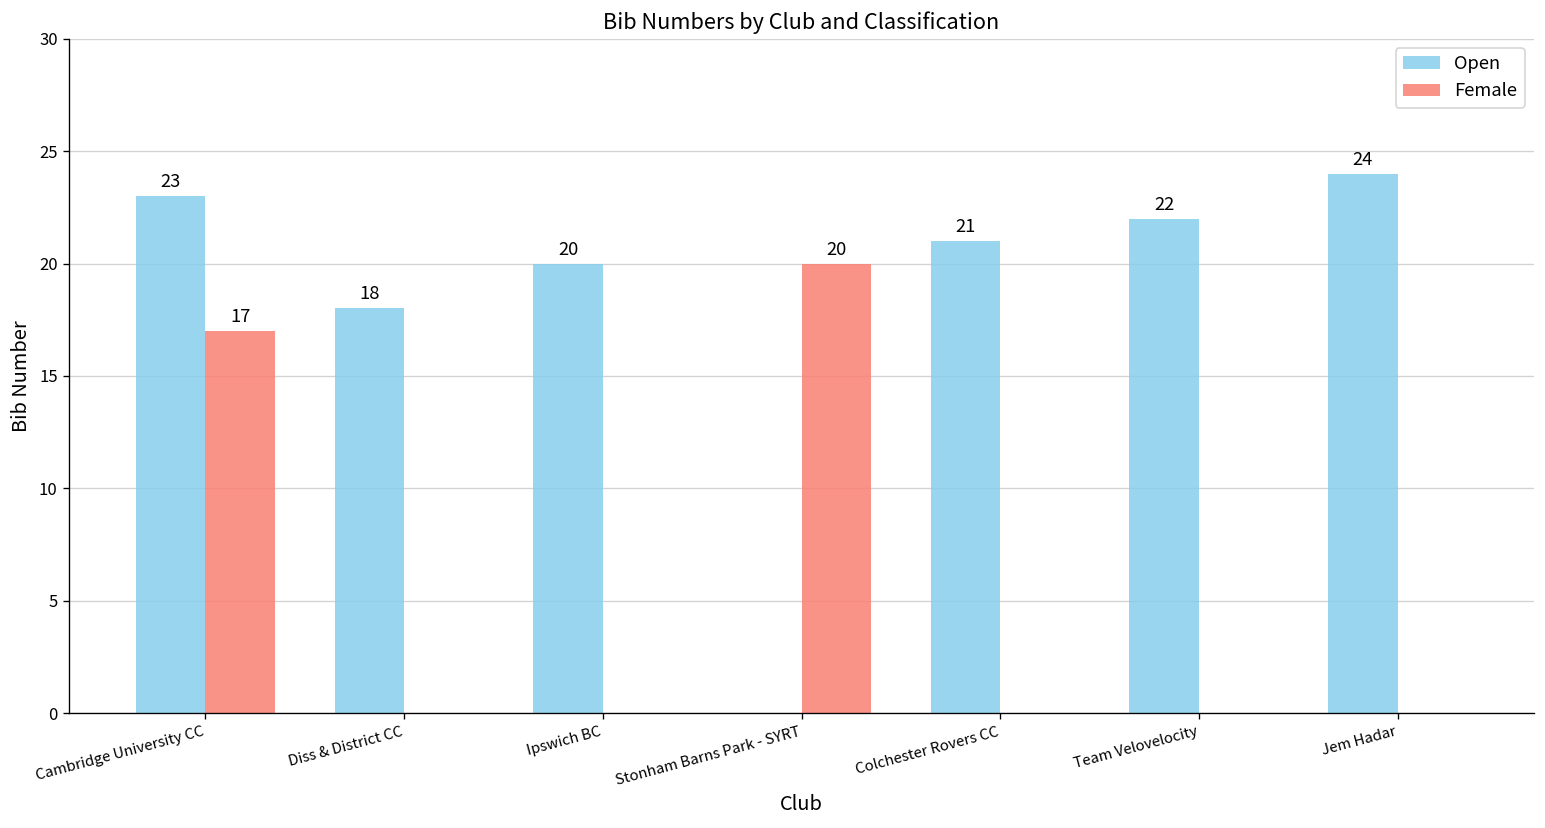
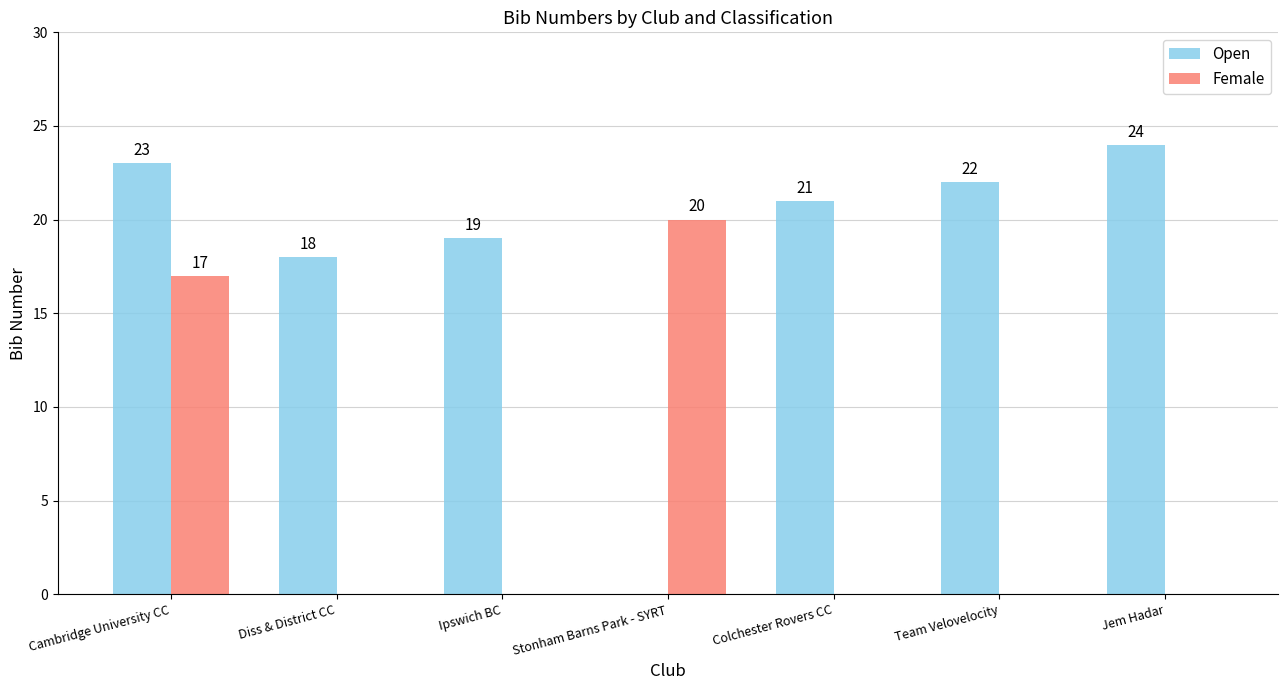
  {
    "Open": {
      "Cambridge University CC": 23,
      "Diss & District CC": 18,
-     "Ipswich BC": 20,
+     "Ipswich BC": 19,
      "Colchester Rovers CC": 21,
      "Team Velovelocity": 22,
      "Jem Hadar": 24
    },
    "Female": {
      "Cambridge University CC": 17,
      "Stonham Barns Park - SYRT": 20
    }
  }
